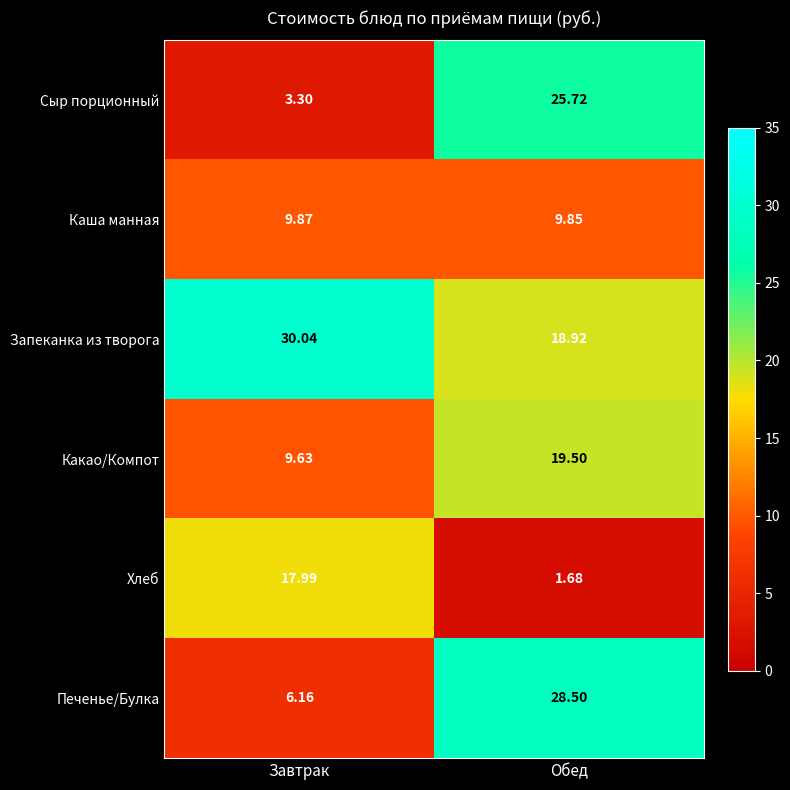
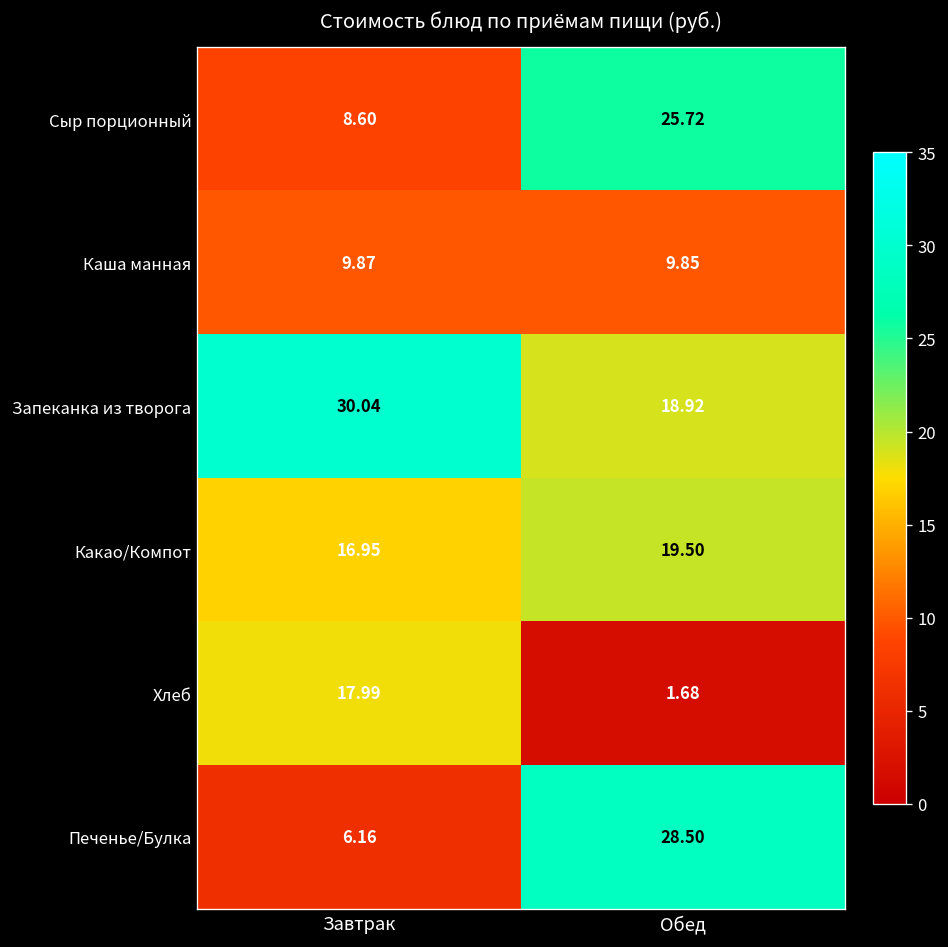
  {
    "Сыр порционный": {
-     "Завтрак": 3.30,
+     "Завтрак": 8.60,
      "Обед": 25.72
    },
    "Каша манная": {
      "Завтрак": 9.87,
      "Обед": 9.85
    },
    "Запеканка из творога": {
      "Завтрак": 30.04,
      "Обед": 18.92
    },
    "Какао/Компот": {
-     "Завтрак": 9.63,
+     "Завтрак": 16.95,
      "Обед": 19.50
    },
    "Хлеб": {
      "Завтрак": 17.99,
      "Обед": 1.68
    },
    "Печенье/Булка": {
      "Завтрак": 6.16,
      "Обед": 28.50
    }
  }
